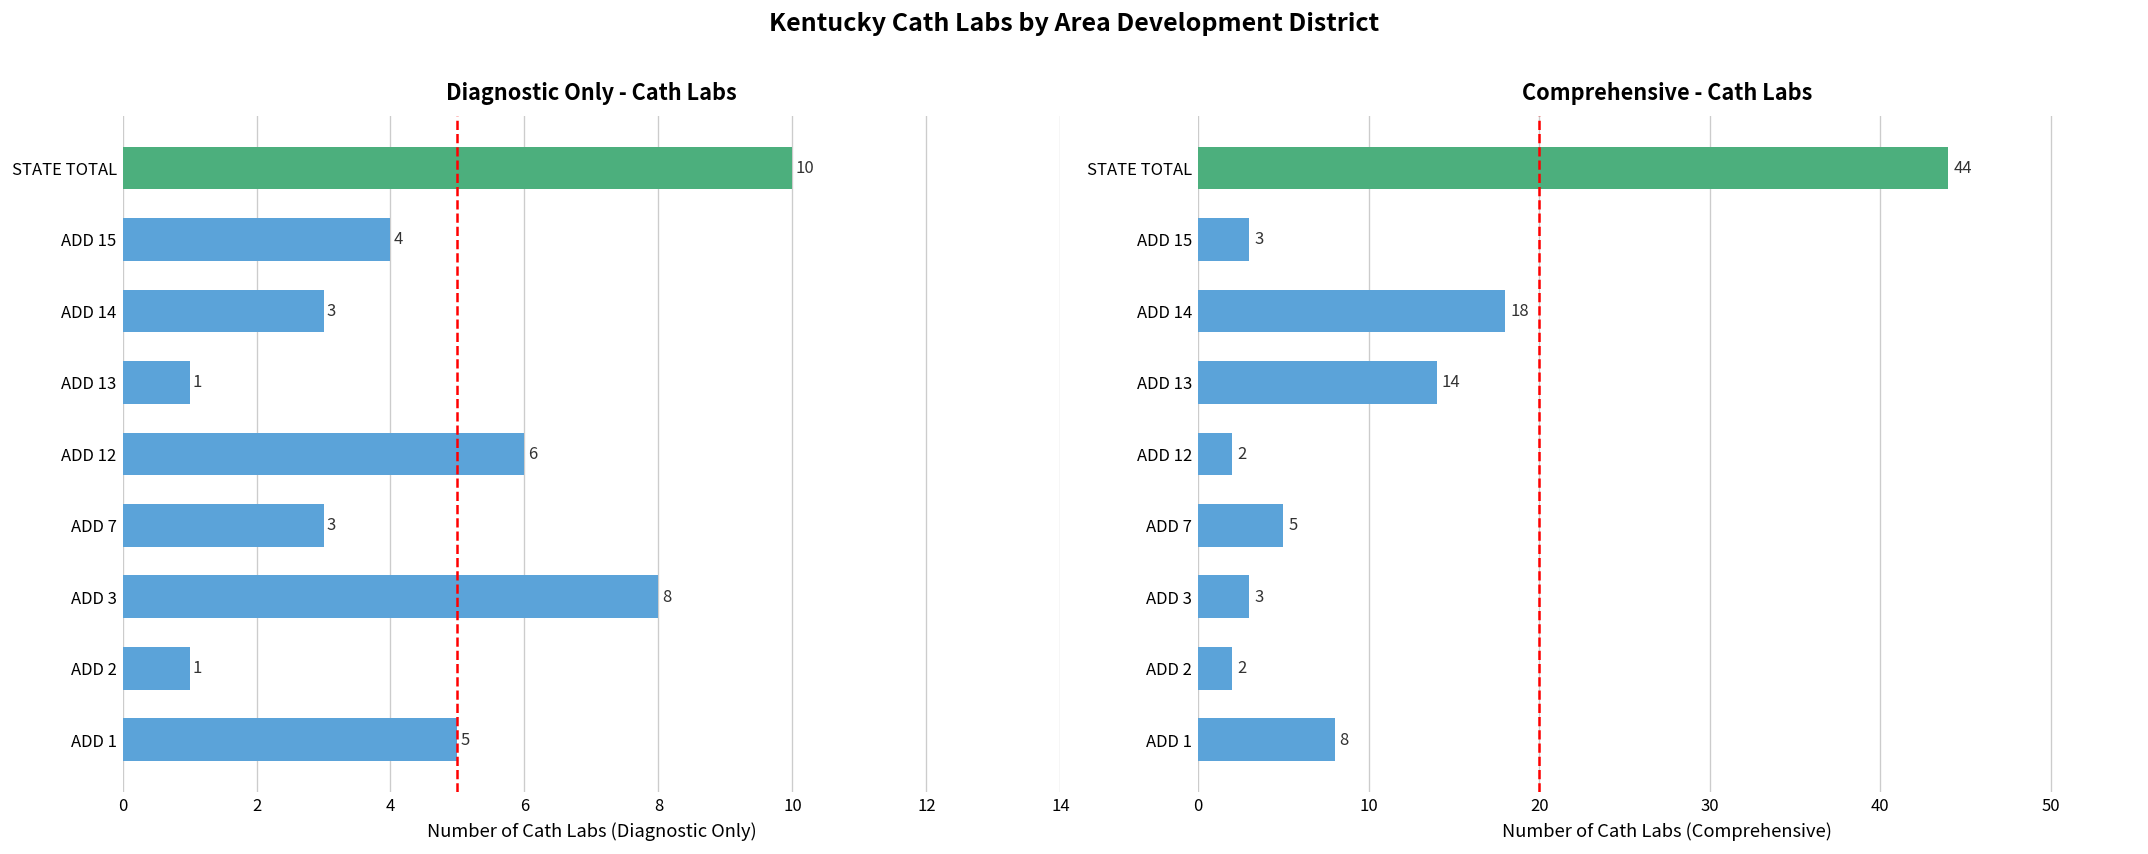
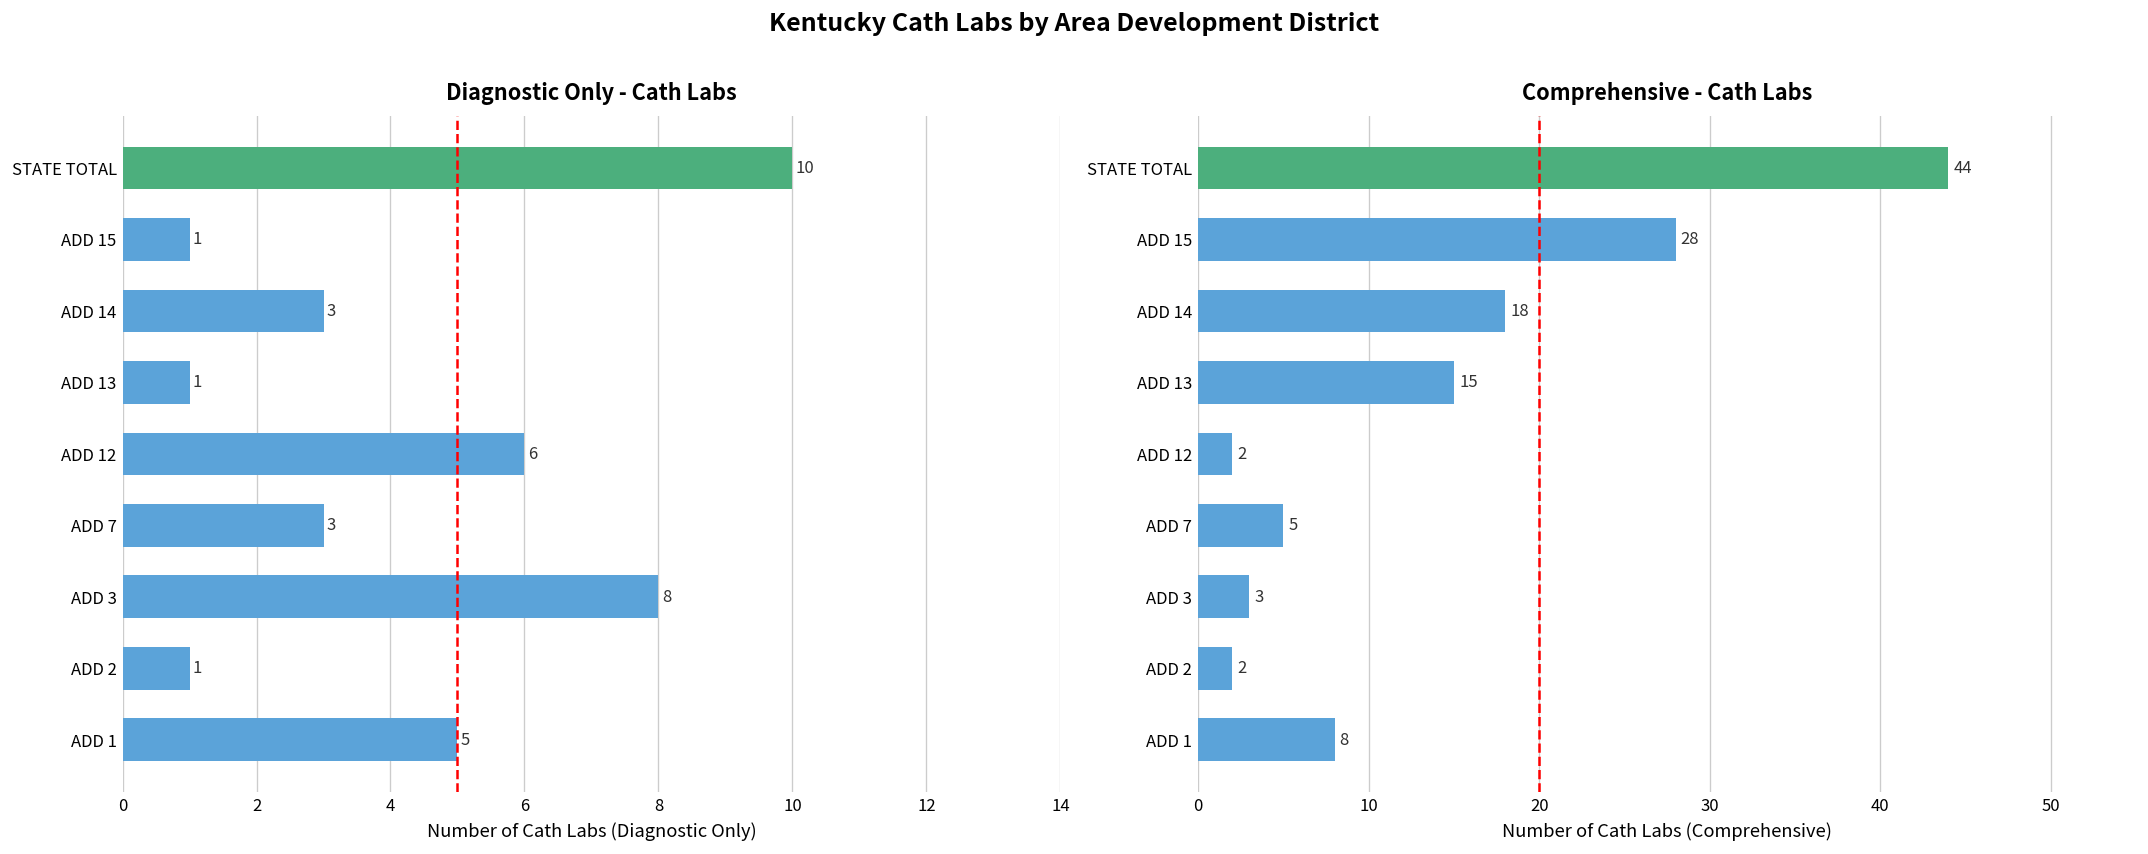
  {
    "Diagnostic Only - Cath Labs": {
      "STATE TOTAL": 10,
-     "ADD 15": 4,
+     "ADD 15": 1,
      "ADD 14": 3,
      "ADD 13": 1,
      "ADD 12": 6,
      "ADD 7": 3,
      "ADD 3": 8,
      "ADD 2": 1,
      "ADD 1": 5
    },
    "Comprehensive - Cath Labs": {
      "STATE TOTAL": 44,
-     "ADD 15": 3,
+     "ADD 15": 28,
      "ADD 14": 18,
-     "ADD 13": 14,
+     "ADD 13": 15,
      "ADD 12": 2,
      "ADD 7": 5,
      "ADD 3": 3,
      "ADD 2": 2,
      "ADD 1": 8
    }
  }
